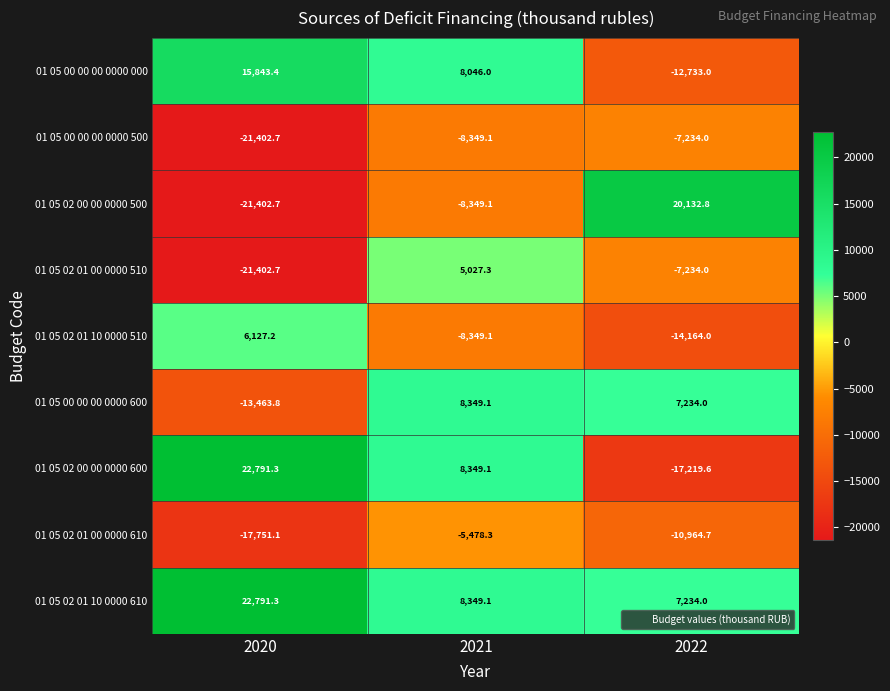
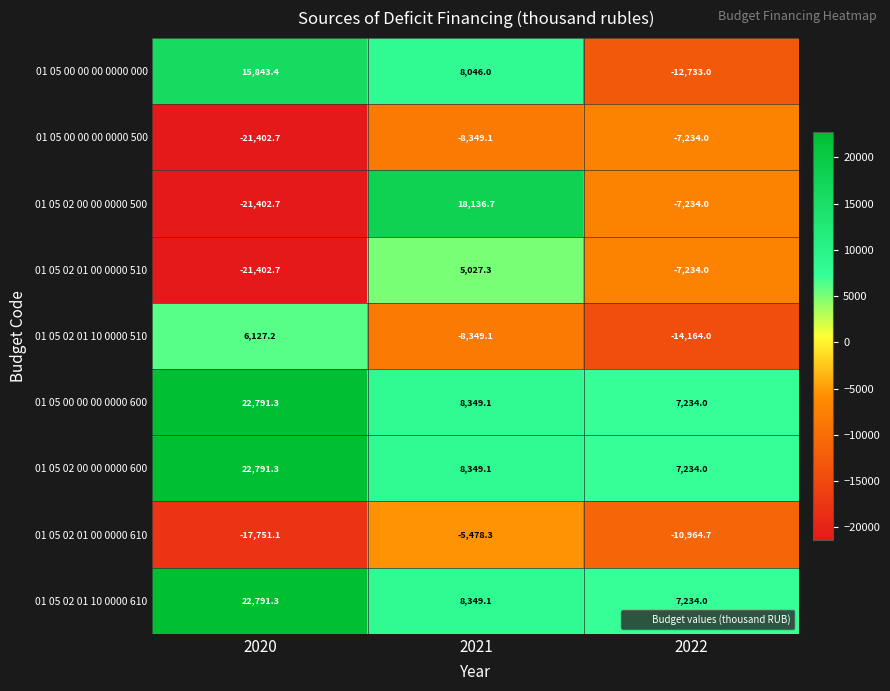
  {
    "01 05 00 00 00 0000 000": {
      "2020": "15,843.4",
      "2021": "8,046.0",
      "2022": "-12,733.0"
    },
    "01 05 00 00 00 0000 500": {
      "2020": "-21,402.7",
      "2021": "-8,349.1",
      "2022": "-7,234.0"
    },
    "01 05 02 00 00 0000 500": {
      "2020": "-21,402.7",
-     "2021": "-8,349.1",
-     "2022": "20,132.8"
+     "2021": "18,136.7",
+     "2022": "-7,234.0"
    },
    "01 05 02 01 00 0000 510": {
      "2020": "-21,402.7",
      "2021": "5,027.3",
      "2022": "-7,234.0"
    },
    "01 05 02 01 10 0000 510": {
      "2020": "6,127.2",
      "2021": "-8,349.1",
      "2022": "-14,164.0"
    },
    "01 05 00 00 00 0000 600": {
-     "2020": "-13,463.8",
+     "2020": "22,791.3",
      "2021": "8,349.1",
      "2022": "7,234.0"
    },
    "01 05 02 00 00 0000 600": {
      "2020": "22,791.3",
      "2021": "8,349.1",
-     "2022": "-17,219.6"
+     "2022": "7,234.0"
    },
    "01 05 02 01 00 0000 610": {
      "2020": "-17,751.1",
      "2021": "-5,478.3",
      "2022": "-10,964.7"
    },
    "01 05 02 01 10 0000 610": {
      "2020": "22,791.3",
      "2021": "8,349.1",
      "2022": "7,234.0"
    }
  }
